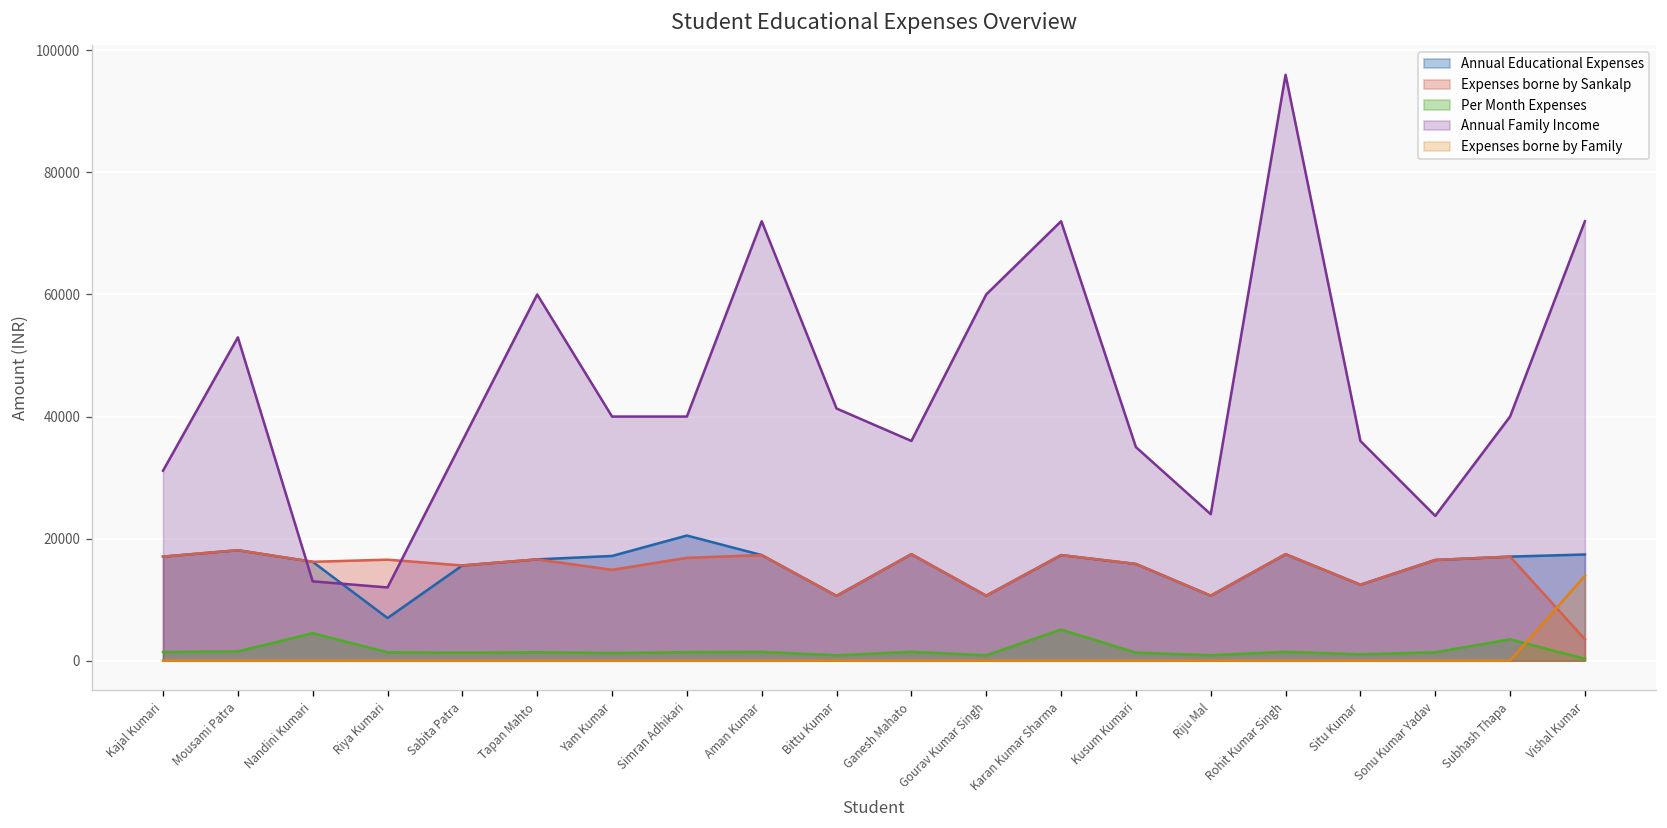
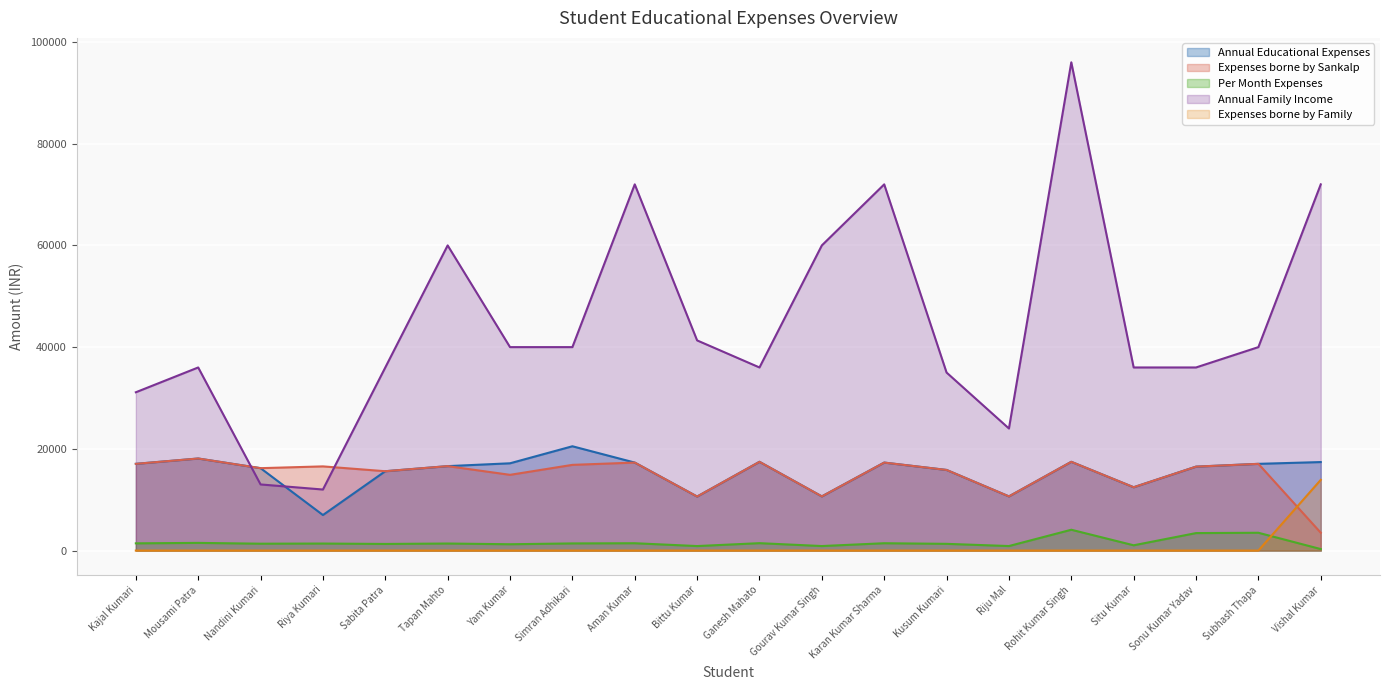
  {
    "Annual Educational Expenses": {
      "Riya Kumari": 7000,
      "Yam Kumar": 17000,
      "Simran Adhikari": 21000,
      "Vishal Kumar": 17000
    },
    "Per Month Expenses": {
      "Kajal Kumari": 1000,
      "Mousami Patra": 2000,
-     "Nandini Kumari": 5000,
+     "Nandini Kumari": 1000,
      "Riya Kumari": 1000,
      "Sabita Patra": 1000,
      "Tapan Mahto": 1000,
      "Yam Kumar": 1000,
      "Simran Adhikari": 1000,
      "Aman Kumar": 1000,
      "Bittu Kumar": 1000,
      "Ganesh Mahato": 1000,
      "Gourav Kumar Singh": 1000,
-     "Karan Kumar Sharma": 5000,
+     "Karan Kumar Sharma": 1000,
      "Kusum Kumari": 1000,
      "Riju Mal": 1000,
-     "Rohit Kumar Singh": 1000,
+     "Rohit Kumar Singh": 4000,
      "Situ Kumar": 1000,
-     "Sonu Kumar Yadav": 1000,
+     "Sonu Kumar Yadav": 3000,
      "Subhash Thapa": 3000,
      "Vishal Kumar": 0
    },
    "Annual Family Income": {
      "Kajal Kumari": 31000,
-     "Mousami Patra": 53000,
+     "Mousami Patra": 36000,
      "Nandini Kumari": 13000,
      "Riya Kumari": 12000,
      "Sabita Patra": 36000,
      "Tapan Mahto": 60000,
      "Yam Kumar": 40000,
      "Simran Adhikari": 40000,
      "Aman Kumar": 72000,
      "Bittu Kumar": 41000,
      "Ganesh Mahato": 36000,
      "Gourav Kumar Singh": 60000,
      "Karan Kumar Sharma": 72000,
      "Kusum Kumari": 35000,
      "Riju Mal": 24000,
      "Rohit Kumar Singh": 96000,
      "Situ Kumar": 36000,
-     "Sonu Kumar Yadav": 24000,
+     "Sonu Kumar Yadav": 36000,
      "Subhash Thapa": 40000,
      "Vishal Kumar": 72000
    }
  }
